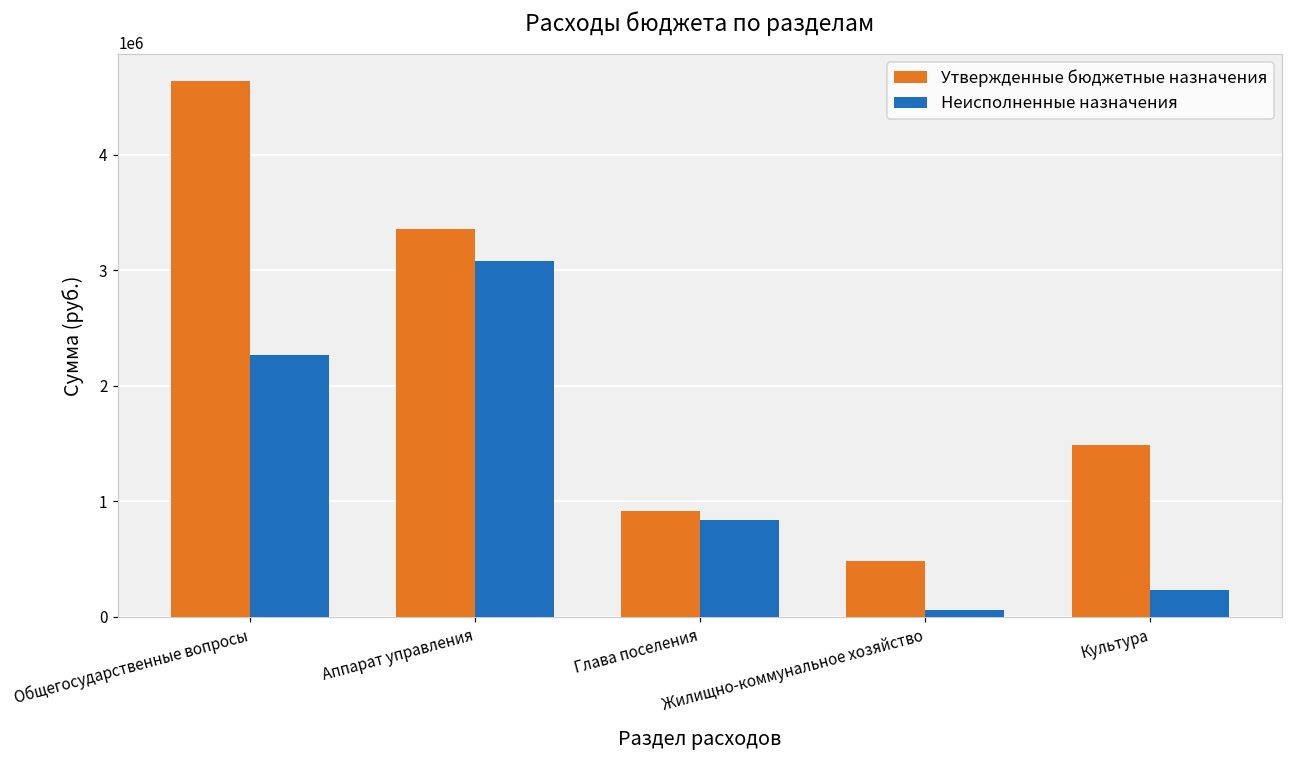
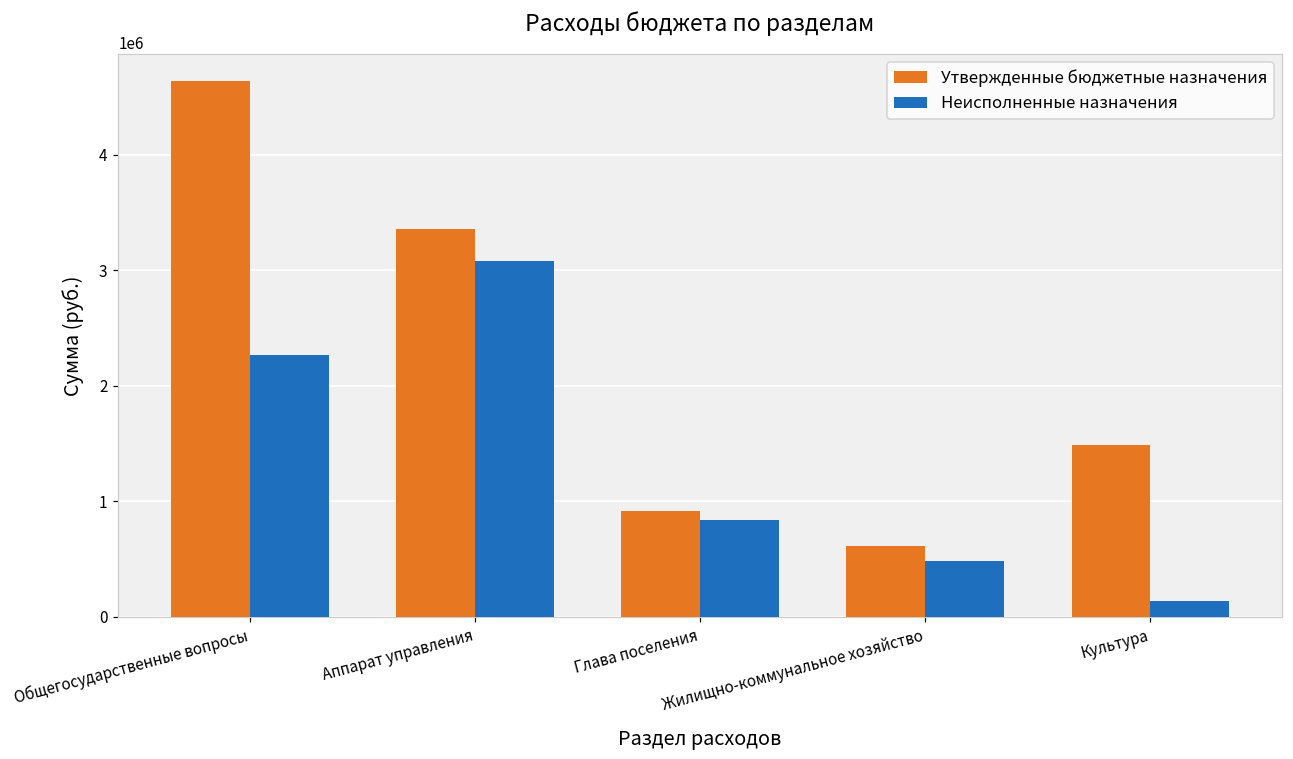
  {
    "Утвержденные бюджетные назначения": {
      "Общегосударственные вопросы": 4640000,
      "Аппарат управления": 3360000,
      "Глава поселения": 910000,
-     "Жилищно-коммунальное хозяйство": 490000,
+     "Жилищно-коммунальное хозяйство": 620000,
      "Культура": 1490000
    },
    "Неисполненные назначения": {
      "Общегосударственные вопросы": 2270000,
      "Аппарат управления": 3080000,
      "Глава поселения": 840000,
-     "Жилищно-коммунальное хозяйство": 60000,
-     "Культура": 230000
+     "Жилищно-коммунальное хозяйство": 490000,
+     "Культура": 140000
    }
  }
